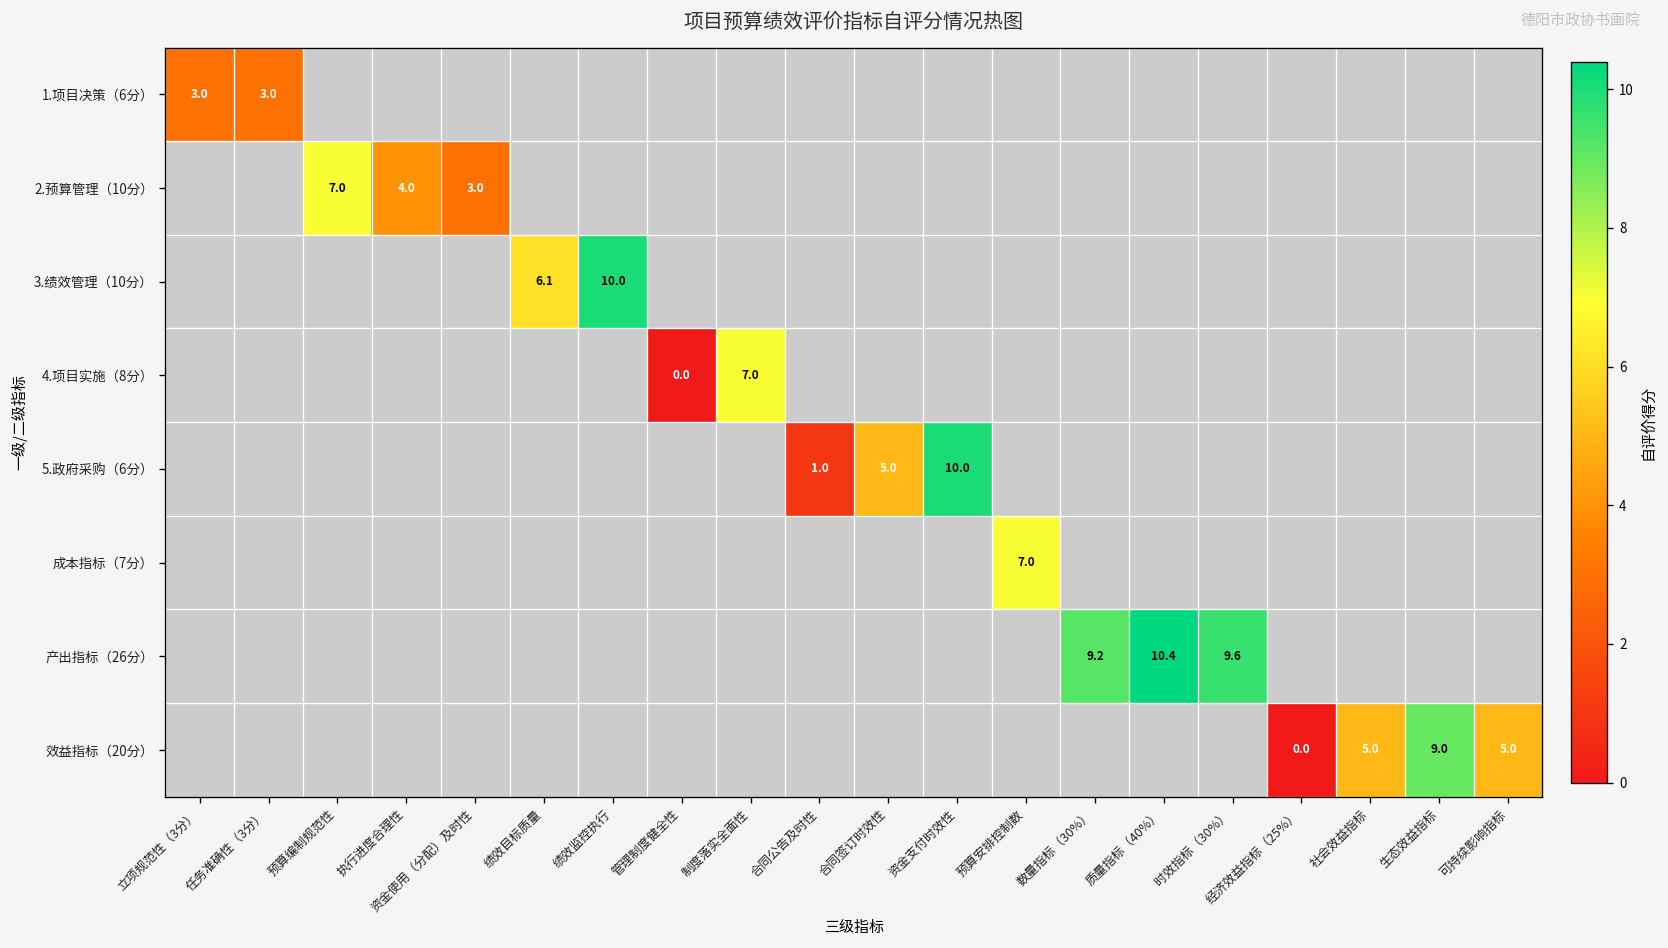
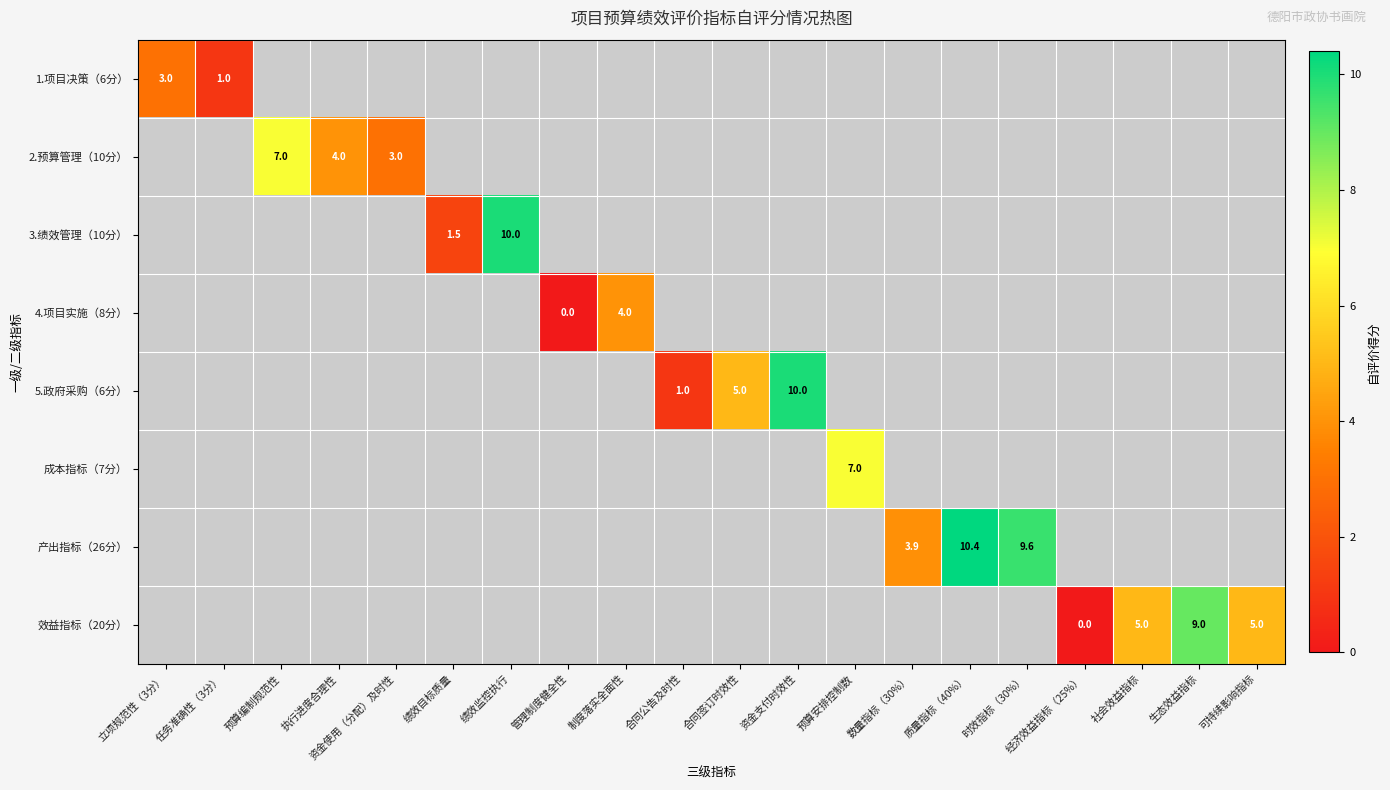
  {
    "1.项目决策（6分）": {
      "立项规范性（3分）": 3.0,
-     "任务准确性（3分）": 3.0
+     "任务准确性（3分）": 1.0
    },
    "2.预算管理（10分）": {
      "预算编制规范性": 7.0,
      "执行进度合理性": 4.0,
      "资金使用（分配）及时性": 3.0
    },
    "3.绩效管理（10分）": {
-     "绩效目标质量": 6.1,
+     "绩效目标质量": 1.5,
      "绩效监控执行": 10.0
    },
    "4.项目实施（8分）": {
      "管理制度健全性": 0.0,
-     "制度落实全面性": 7.0
+     "制度落实全面性": 4.0
    },
    "5.政府采购（6分）": {
      "合同公告及时性": 1.0,
      "合同签订时效性": 5.0,
      "资金支付时效性": 10.0
    },
    "成本指标（7分）": {
      "预算安排控制数": 7.0
    },
    "产出指标（26分）": {
-     "数量指标（30%）": 9.2,
+     "数量指标（30%）": 3.9,
      "质量指标（40%）": 10.4,
      "时效指标（30%）": 9.6
    },
    "效益指标（20分）": {
      "经济效益指标（25%）": 0.0,
      "社会效益指标": 5.0,
      "生态效益指标": 9.0,
      "可持续影响指标": 5.0
    }
  }
